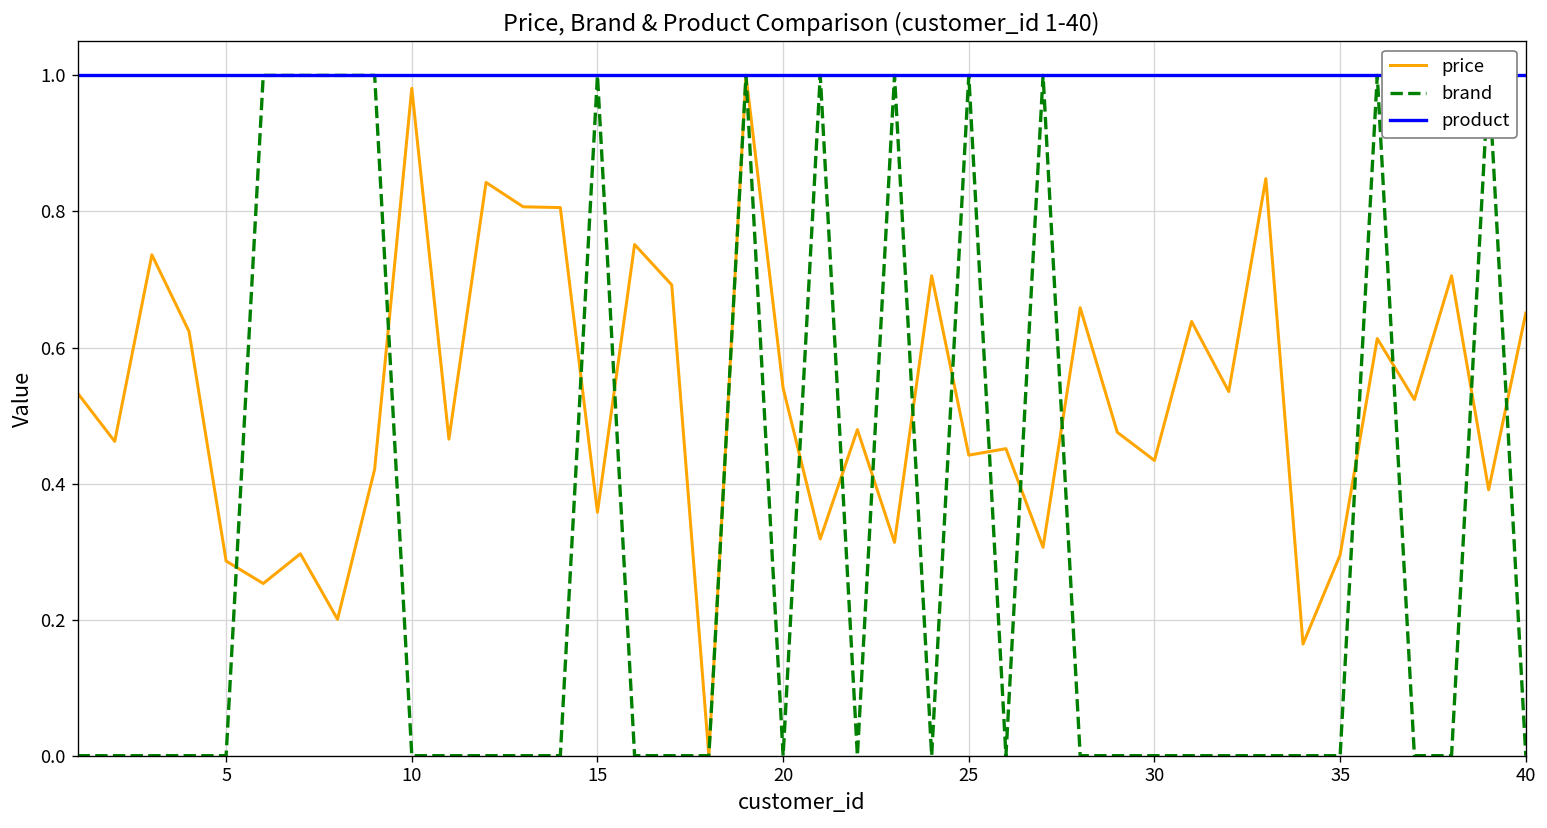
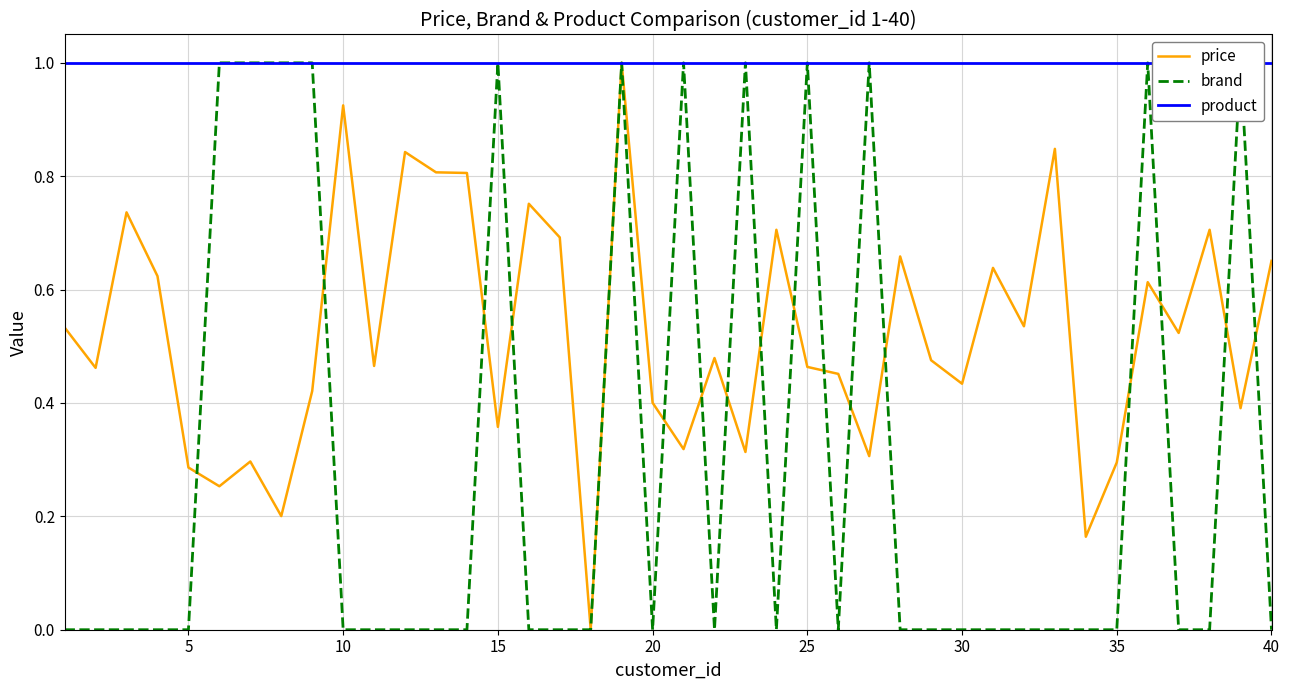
  {
    "price": {
      "5": 0.29,
-     "10": 0.98,
+     "10": 0.92,
      "15": 0.36,
-     "20": 0.54,
-     "25": 0.44,
+     "20": 0.40,
+     "25": 0.46,
      "30": 0.43,
      "35": 0.30,
      "40": 0.65
    },
    "brand": {
      "5": 0.00,
      "10": 0.00,
      "20": 0.00,
      "30": 0.00,
      "35": 0.00,
      "40": 0.00
    },
    "product": {
      "5": 1.00,
      "10": 1.00,
      "20": 1.00,
      "30": 1.00,
      "35": 1.00,
      "40": 1.00
    }
  }
